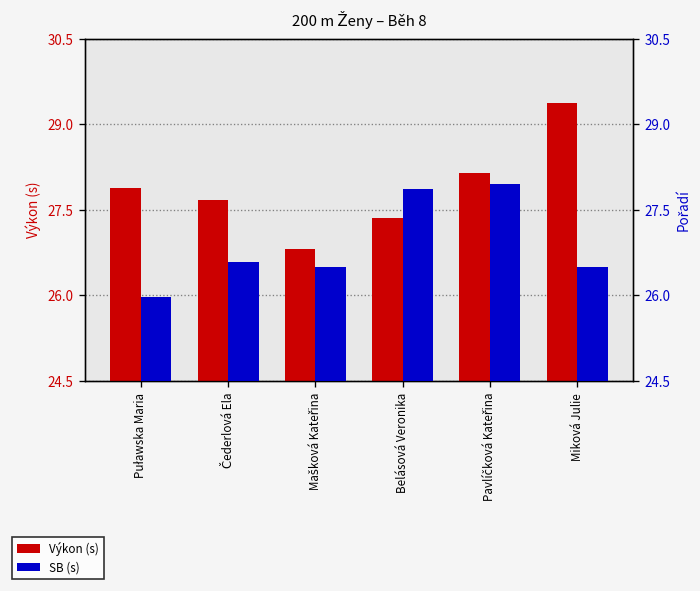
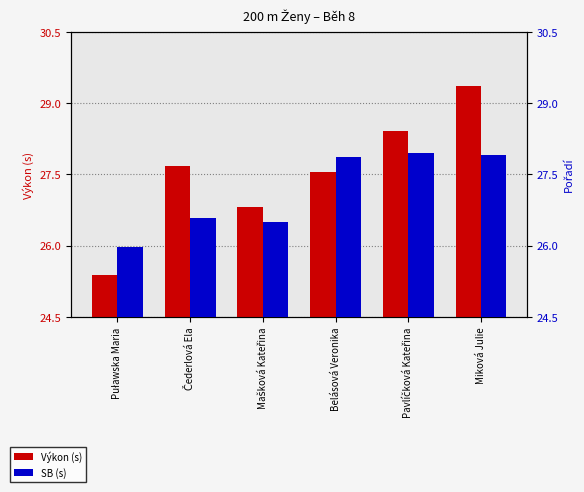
  {
    "Výkon (s)": {
-     "Puławska Maria": 27.9,
+     "Puławska Maria": 25.4,
      "Čederlová Ela": 27.7,
      "Mašková Kateřina": 26.8,
-     "Belásová Veronika": 27.4,
-     "Pavlíčková Kateřina": 28.2,
+     "Belásová Veronika": 27.5,
+     "Pavlíčková Kateřina": 28.4,
      "Miková Julie": 29.4
    },
    "SB (s)": {
      "Puławska Maria": 26.0,
      "Čederlová Ela": 26.6,
      "Mašková Kateřina": 26.5,
      "Belásová Veronika": 27.9,
      "Pavlíčková Kateřina": 28.0,
-     "Miková Julie": 26.5
+     "Miková Julie": 27.9
    }
  }
